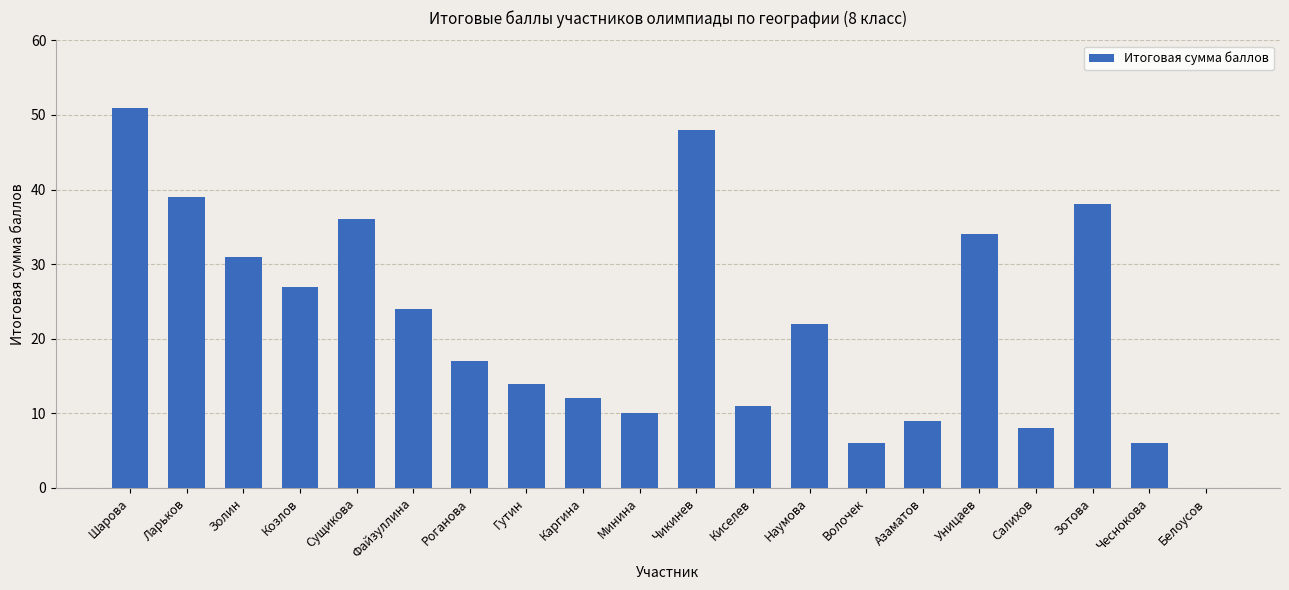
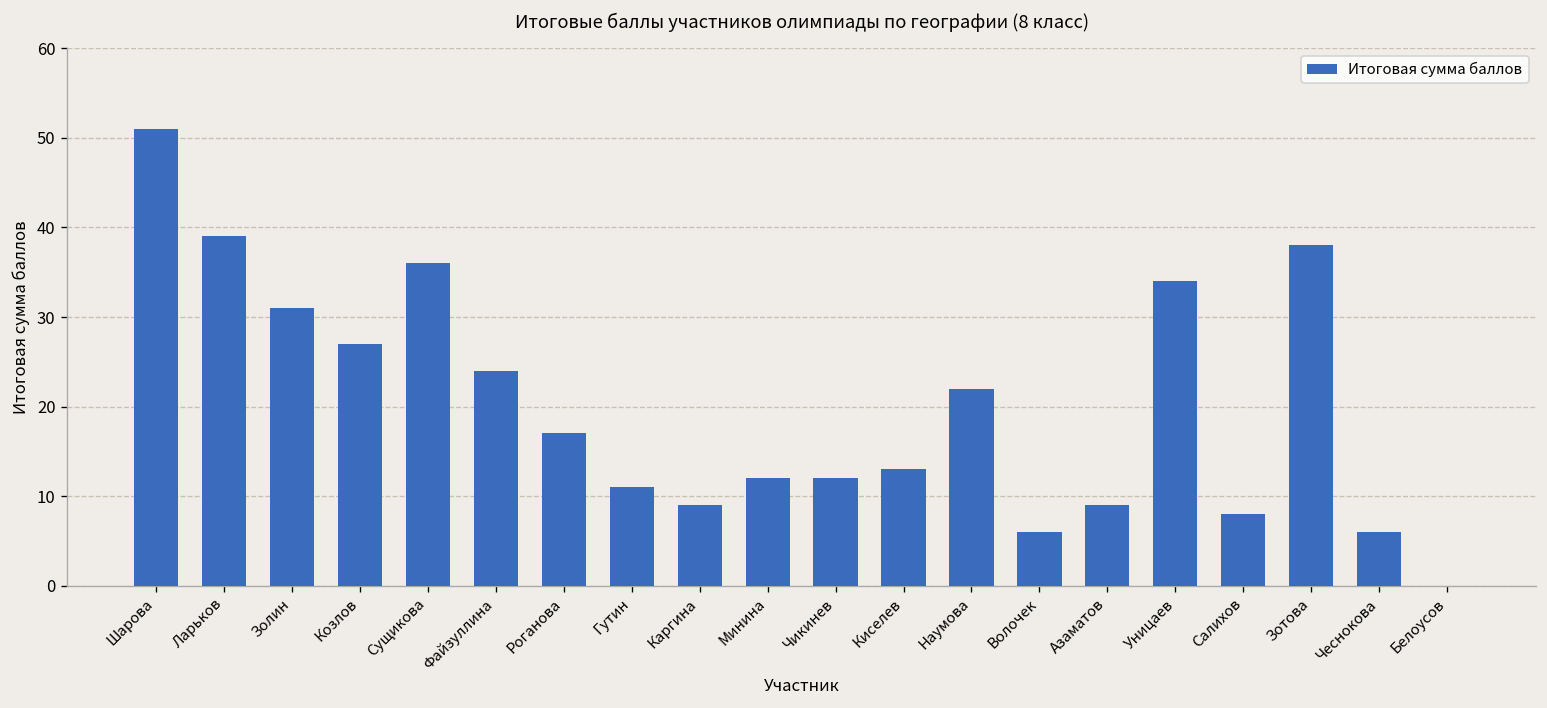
  {
    "Шарова": 51,
    "Ларьков": 39,
    "Золин": 31,
    "Козлов": 27,
    "Сущикова": 36,
    "Файзуллина": 24,
    "Роганова": 17,
-   "Гутин": 14,
-   "Каргина": 12,
-   "Минина": 10,
-   "Чикинев": 48,
-   "Киселев": 11,
+   "Гутин": 11,
+   "Каргина": 9,
+   "Минина": 12,
+   "Чикинев": 12,
+   "Киселев": 13,
    "Наумова": 22,
    "Волочек": 6,
    "Азаматов": 9,
    "Уницаев": 34,
    "Салихов": 8,
    "Зотова": 38,
    "Чеснокова": 6,
    "Белоусов": 0
  }
